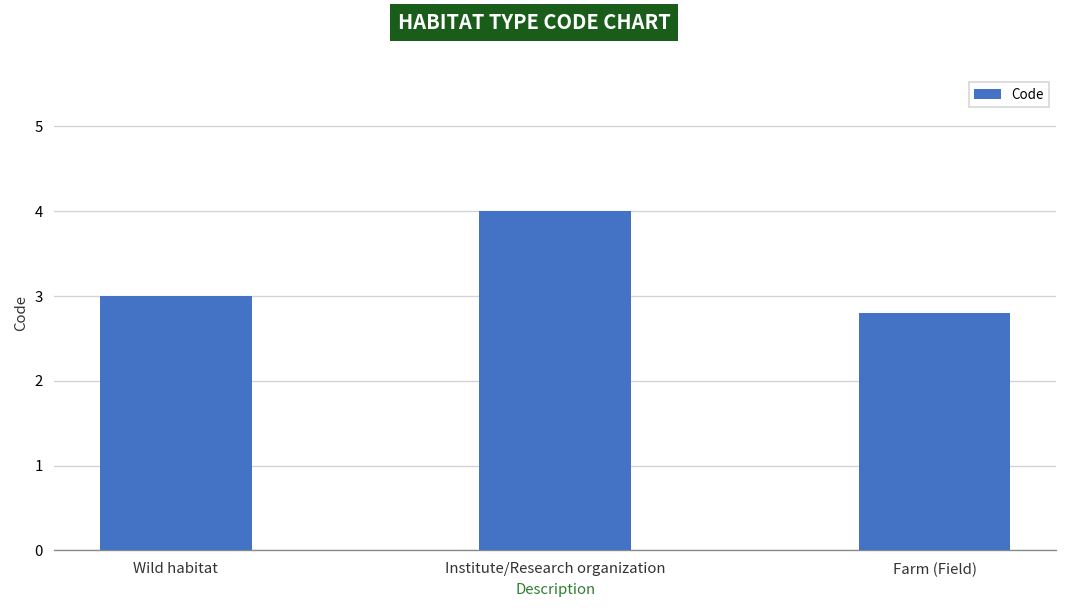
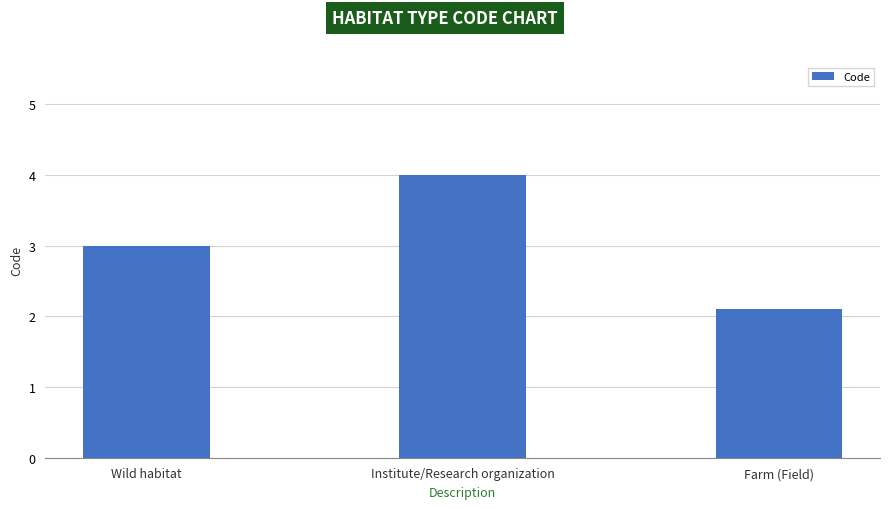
  {
    "Wild habitat": 3.0,
    "Institute/Research organization": 4.0,
-   "Farm (Field)": 2.8
+   "Farm (Field)": 2.1
  }
